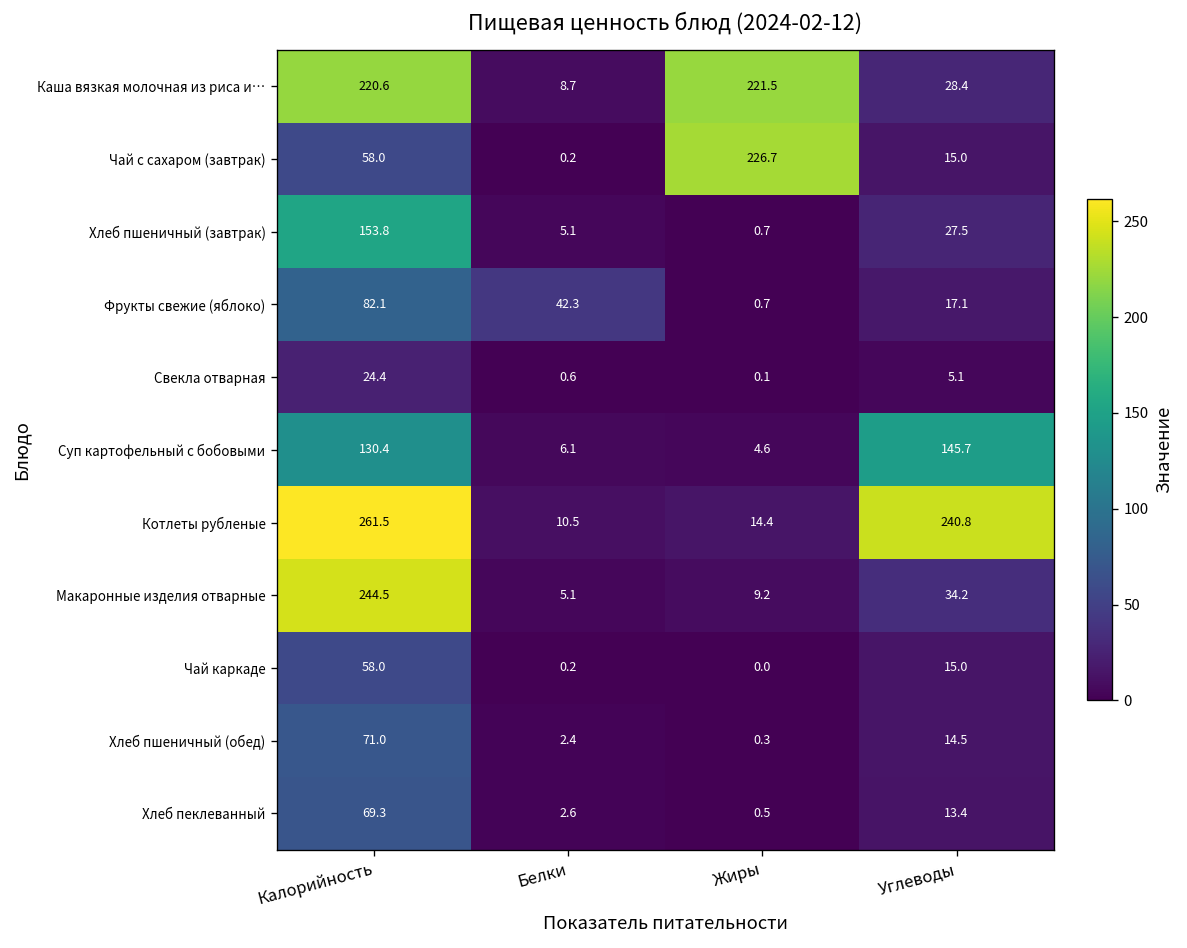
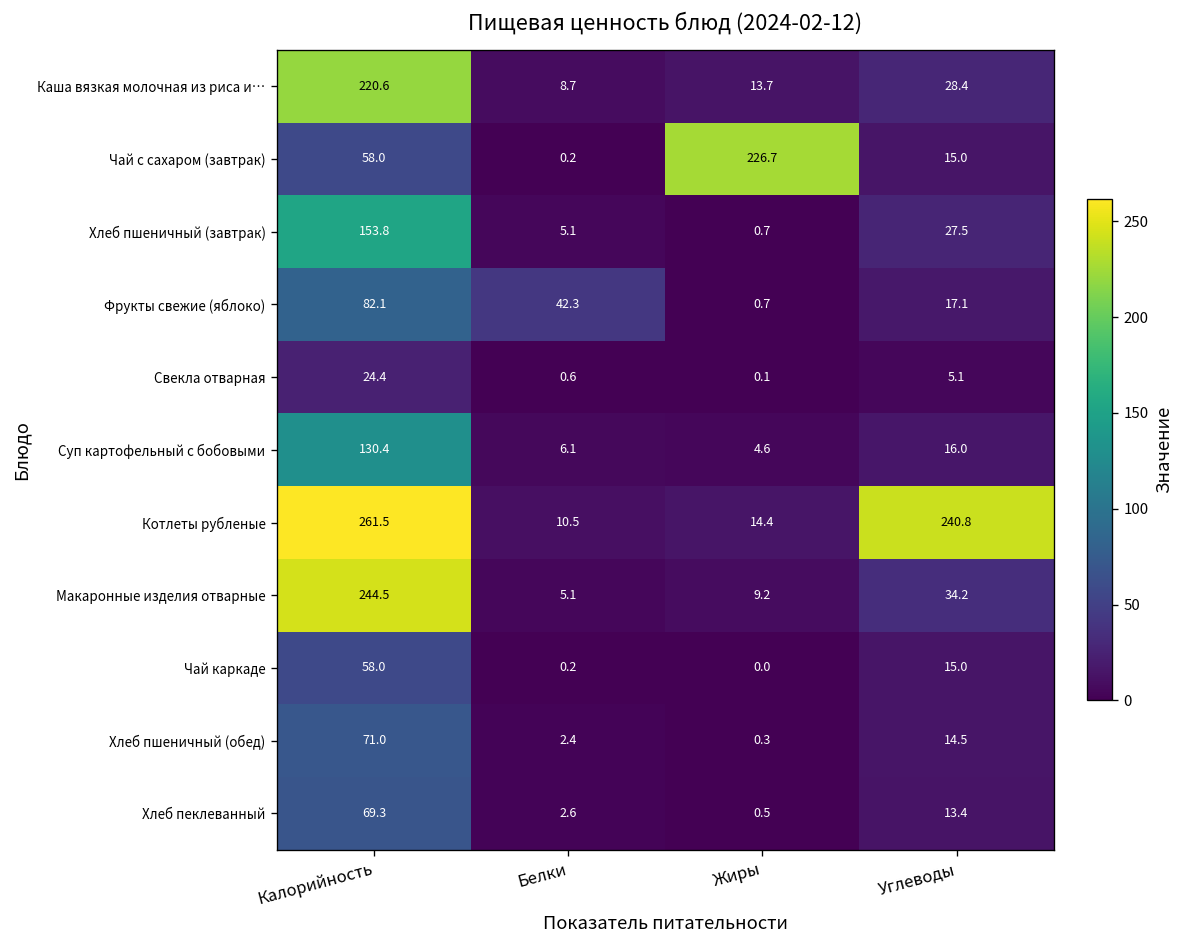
  {
    "Каша вязкая молочная из риса и…": {
      "Калорийность": 220.6,
      "Белки": 8.7,
-     "Жиры": 221.5,
+     "Жиры": 13.7,
      "Углеводы": 28.4
    },
    "Чай с сахаром (завтрак)": {
      "Калорийность": 58.0,
      "Белки": 0.2,
      "Жиры": 226.7,
      "Углеводы": 15.0
    },
    "Хлеб пшеничный (завтрак)": {
      "Калорийность": 153.8,
      "Белки": 5.1,
      "Жиры": 0.7,
      "Углеводы": 27.5
    },
    "Фрукты свежие (яблоко)": {
      "Калорийность": 82.1,
      "Белки": 42.3,
      "Жиры": 0.7,
      "Углеводы": 17.1
    },
    "Свекла отварная": {
      "Калорийность": 24.4,
      "Белки": 0.6,
      "Жиры": 0.1,
      "Углеводы": 5.1
    },
    "Суп картофельный с бобовыми": {
      "Калорийность": 130.4,
      "Белки": 6.1,
      "Жиры": 4.6,
-     "Углеводы": 145.7
+     "Углеводы": 16.0
    },
    "Котлеты рубленые": {
      "Калорийность": 261.5,
      "Белки": 10.5,
      "Жиры": 14.4,
      "Углеводы": 240.8
    },
    "Макаронные изделия отварные": {
      "Калорийность": 244.5,
      "Белки": 5.1,
      "Жиры": 9.2,
      "Углеводы": 34.2
    },
    "Чай каркаде": {
      "Калорийность": 58.0,
      "Белки": 0.2,
      "Жиры": 0.0,
      "Углеводы": 15.0
    },
    "Хлеб пшеничный (обед)": {
      "Калорийность": 71.0,
      "Белки": 2.4,
      "Жиры": 0.3,
      "Углеводы": 14.5
    },
    "Хлеб пеклеванный": {
      "Калорийность": 69.3,
      "Белки": 2.6,
      "Жиры": 0.5,
      "Углеводы": 13.4
    }
  }
